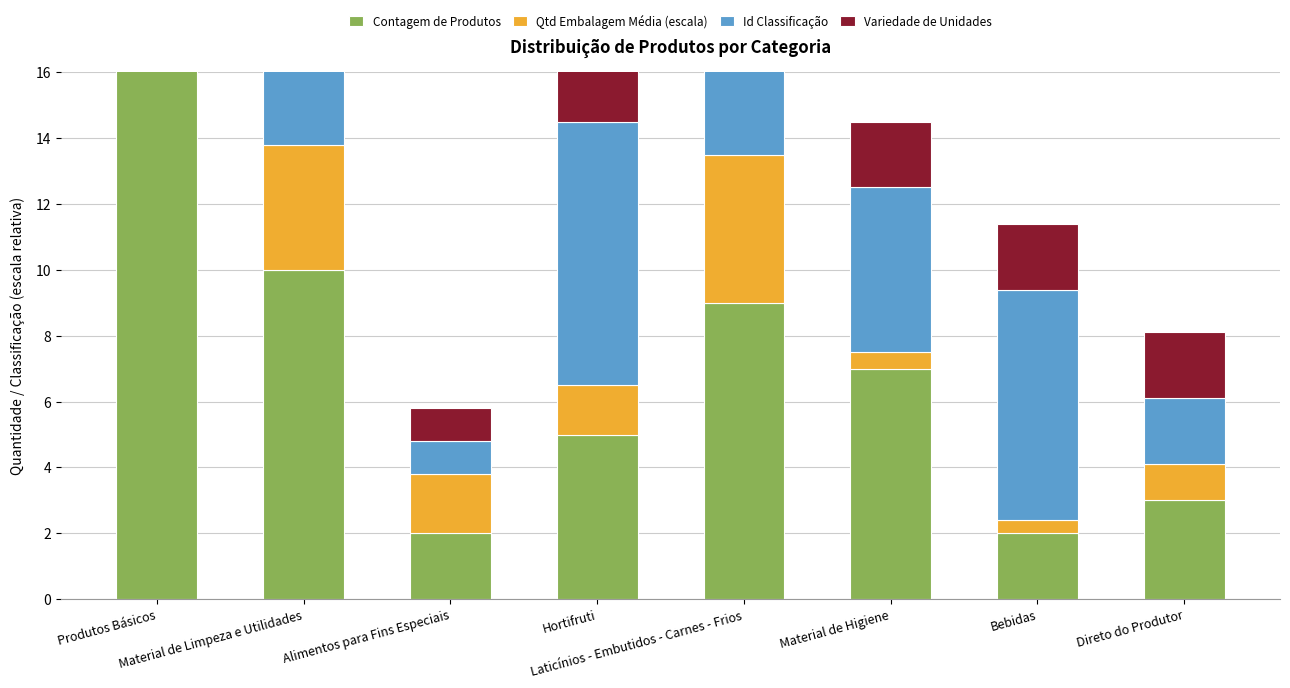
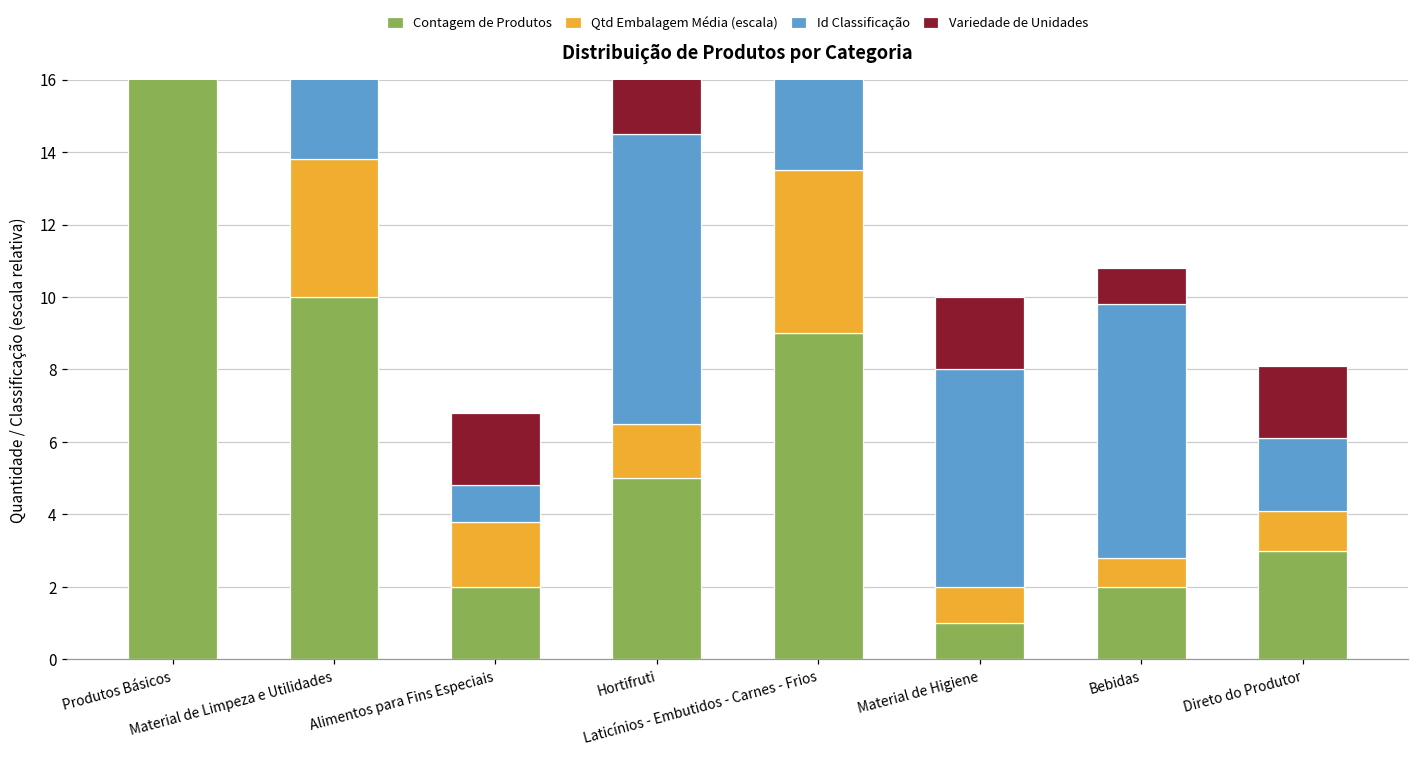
  {
    "Contagem de Produtos": {
      "Material de Limpeza e Utilidades": 10,
      "Alimentos para Fins Especiais": 2,
      "Hortifruti": 5,
      "Laticínios - Embutidos - Carnes - Frios": 9,
-     "Material de Higiene": 7,
+     "Material de Higiene": 1,
      "Bebidas": 2,
      "Direto do Produtor": 3
    },
    "Qtd Embalagem Média (escala)": {
      "Material de Limpeza e Utilidades": 3.8,
      "Alimentos para Fins Especiais": 1.8,
      "Hortifruti": 1.5,
      "Laticínios - Embutidos - Carnes - Frios": 4.5,
-     "Material de Higiene": 0.5,
-     "Bebidas": 0.4,
+     "Material de Higiene": 1.0,
+     "Bebidas": 0.8,
      "Direto do Produtor": 1.1
    },
    "Id Classificação": {
      "Alimentos para Fins Especiais": 1,
      "Hortifruti": 8,
-     "Material de Higiene": 5,
+     "Material de Higiene": 6,
      "Bebidas": 7,
      "Direto do Produtor": 2
    },
    "Variedade de Unidades": {
-     "Alimentos para Fins Especiais": 1,
+     "Alimentos para Fins Especiais": 2,
      "Material de Higiene": 2,
-     "Bebidas": 2,
+     "Bebidas": 1,
      "Direto do Produtor": 2
    }
  }
